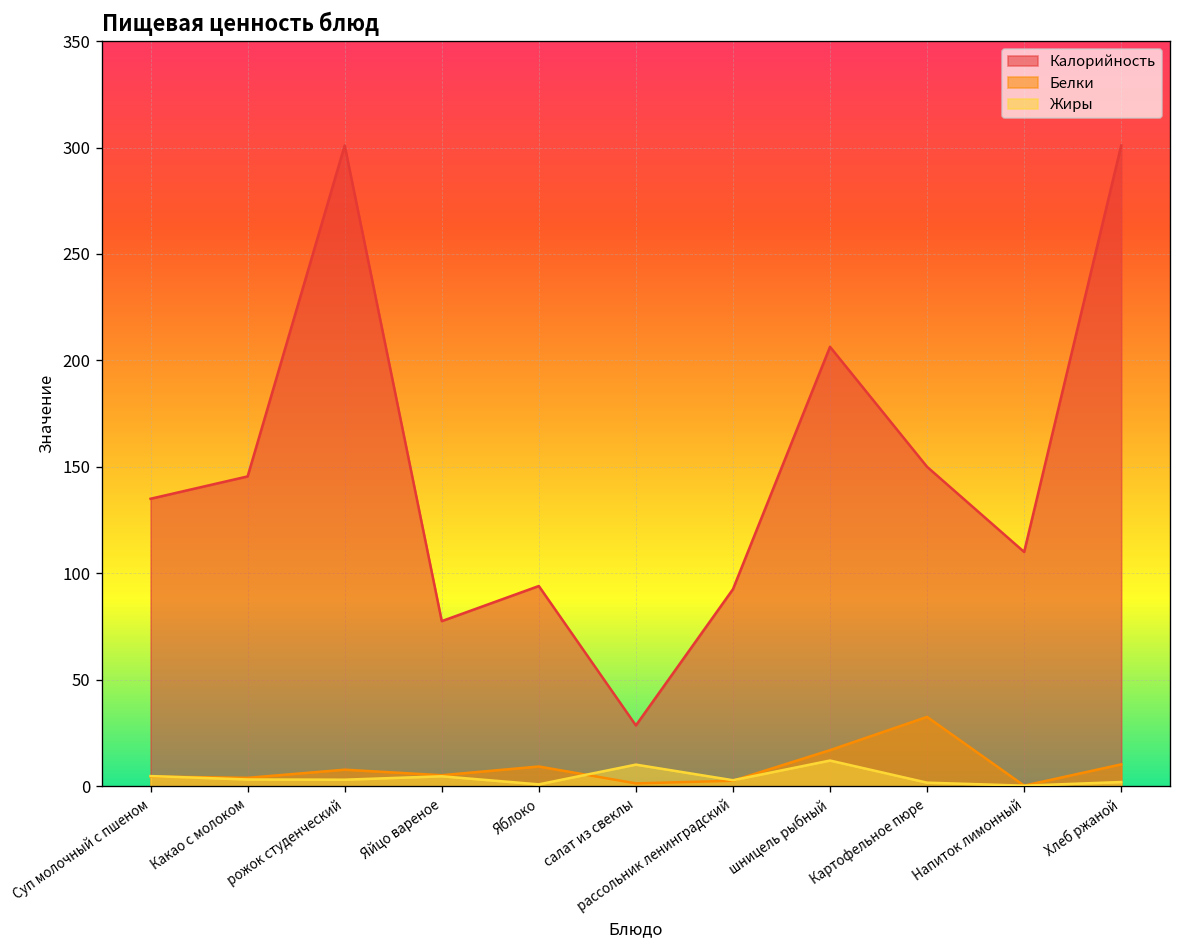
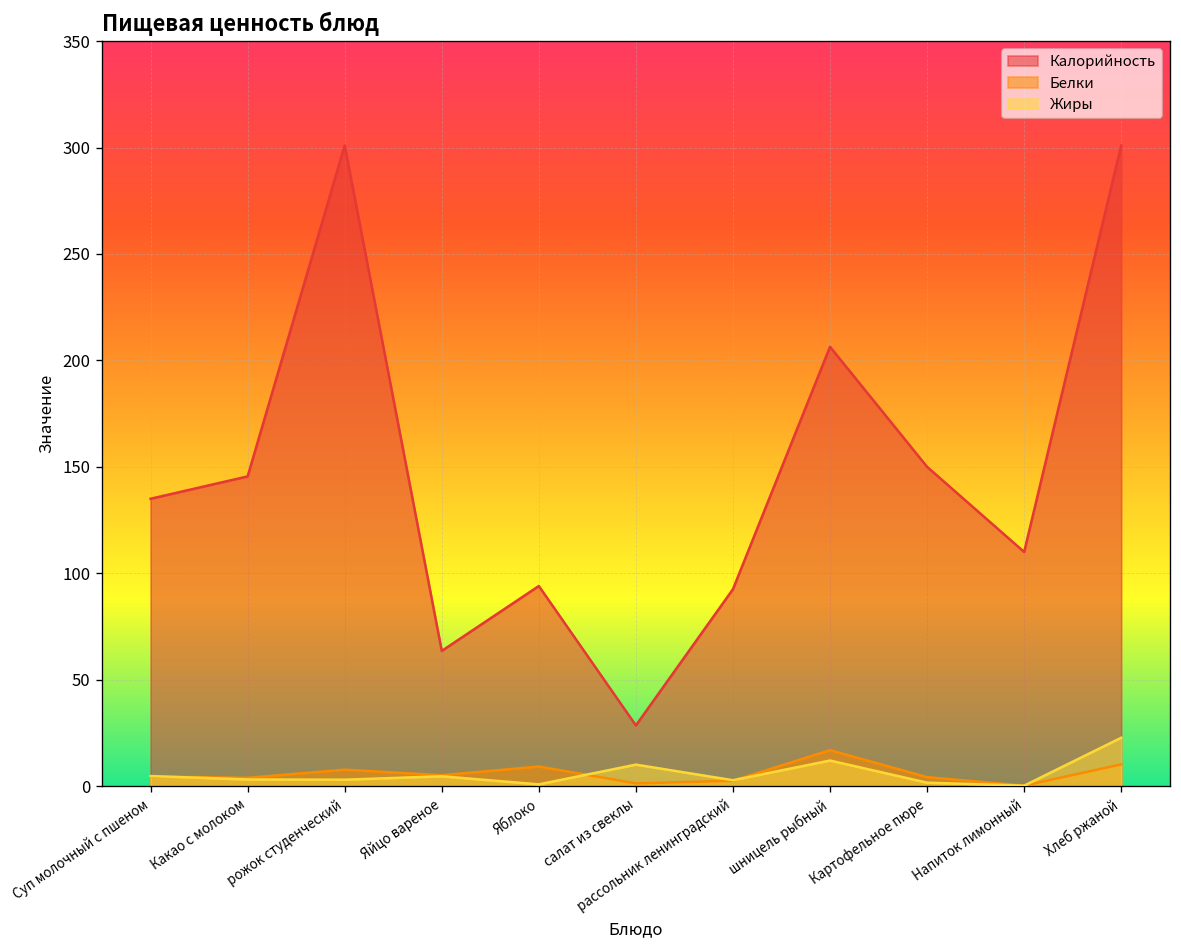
  {
    "Калорийность": {
      "Суп молочный с пшеном": 135,
      "Какао с молоком": 146,
      "рожок студенческий": 301,
-     "Яйцо вареное": 78,
+     "Яйцо вареное": 64,
      "Яблоко": 94,
      "салат из свеклы": 29,
      "рассольник ленинградский": 93,
      "шницель рыбный": 206,
      "Картофельное пюре": 150,
      "Напиток лимонный": 110,
      "Хлеб ржаной": 301
    },
    "Белки": {
      "рожок студенческий": 8,
      "Яблоко": 9,
      "салат из свеклы": 1,
      "шницель рыбный": 17,
-     "Картофельное пюре": 33,
+     "Картофельное пюре": 4,
      "Хлеб ржаной": 10
    },
    "Жиры": {
      "рожок студенческий": 3,
      "Яблоко": 1,
      "салат из свеклы": 10,
      "шницель рыбный": 12,
      "Картофельное пюре": 2,
-     "Хлеб ржаной": 2
+     "Хлеб ржаной": 23
    }
  }
